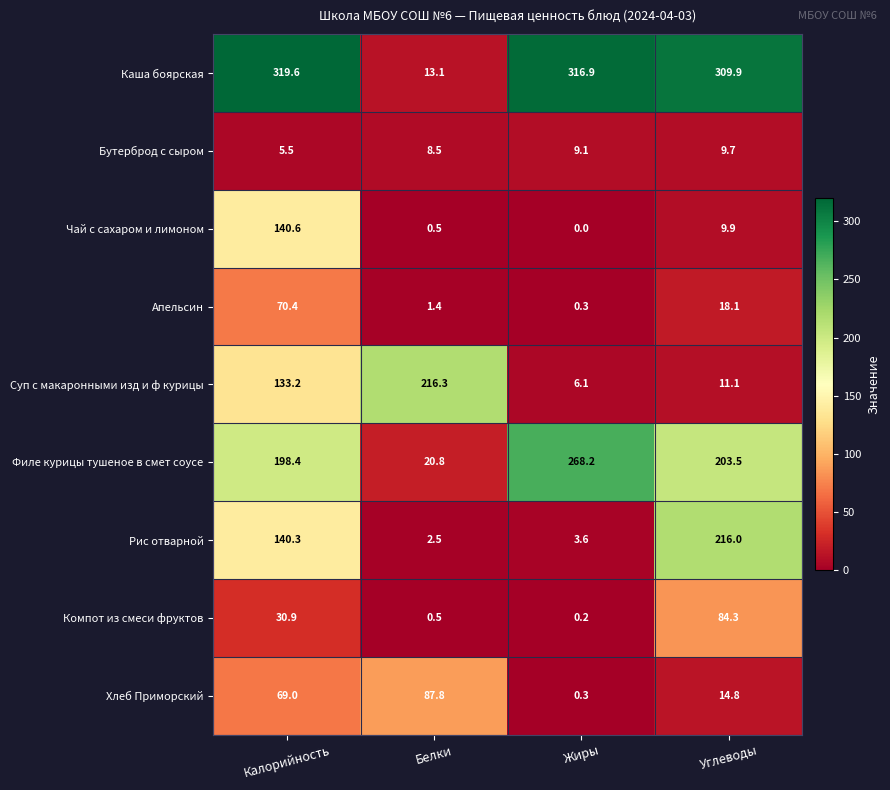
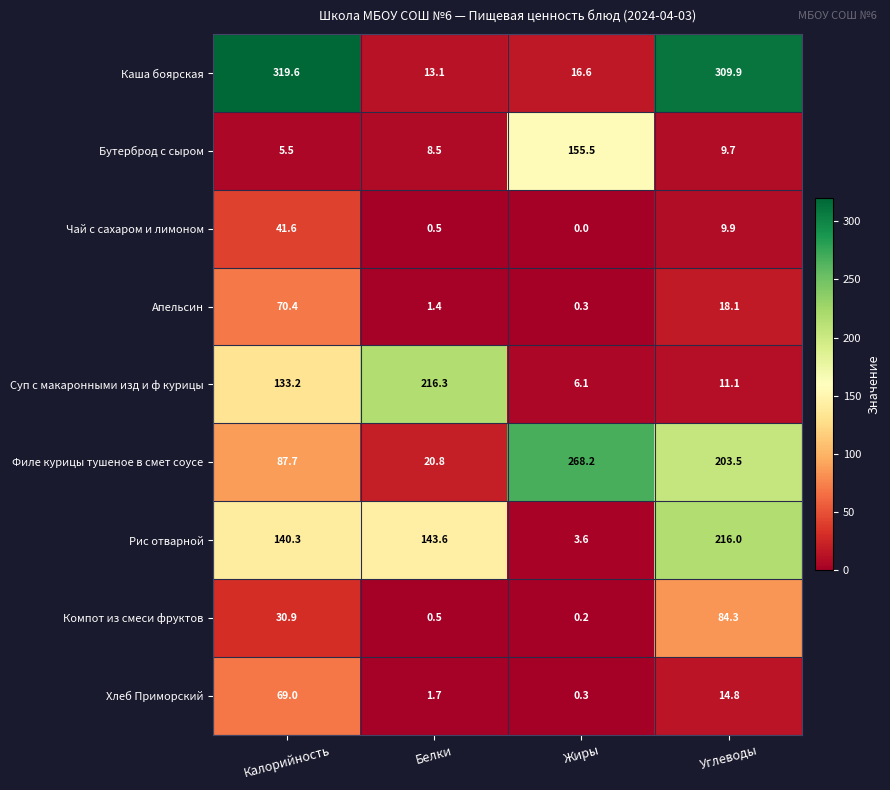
  {
    "Каша боярская": {
      "Калорийность": 319.6,
      "Белки": 13.1,
-     "Жиры": 316.9,
+     "Жиры": 16.6,
      "Углеводы": 309.9
    },
    "Бутерброд с сыром": {
      "Калорийность": 5.5,
      "Белки": 8.5,
-     "Жиры": 9.1,
+     "Жиры": 155.5,
      "Углеводы": 9.7
    },
    "Чай с сахаром и лимоном": {
-     "Калорийность": 140.6,
+     "Калорийность": 41.6,
      "Белки": 0.5,
      "Жиры": 0.0,
      "Углеводы": 9.9
    },
    "Апельсин": {
      "Калорийность": 70.4,
      "Белки": 1.4,
      "Жиры": 0.3,
      "Углеводы": 18.1
    },
    "Суп с макаронными изд и ф курицы": {
      "Калорийность": 133.2,
      "Белки": 216.3,
      "Жиры": 6.1,
      "Углеводы": 11.1
    },
    "Филе курицы тушеное в смет соусе": {
-     "Калорийность": 198.4,
+     "Калорийность": 87.7,
      "Белки": 20.8,
      "Жиры": 268.2,
      "Углеводы": 203.5
    },
    "Рис отварной": {
      "Калорийность": 140.3,
-     "Белки": 2.5,
+     "Белки": 143.6,
      "Жиры": 3.6,
      "Углеводы": 216.0
    },
    "Компот из смеси фруктов": {
      "Калорийность": 30.9,
      "Белки": 0.5,
      "Жиры": 0.2,
      "Углеводы": 84.3
    },
    "Хлеб Приморский": {
      "Калорийность": 69.0,
-     "Белки": 87.8,
+     "Белки": 1.7,
      "Жиры": 0.3,
      "Углеводы": 14.8
    }
  }
